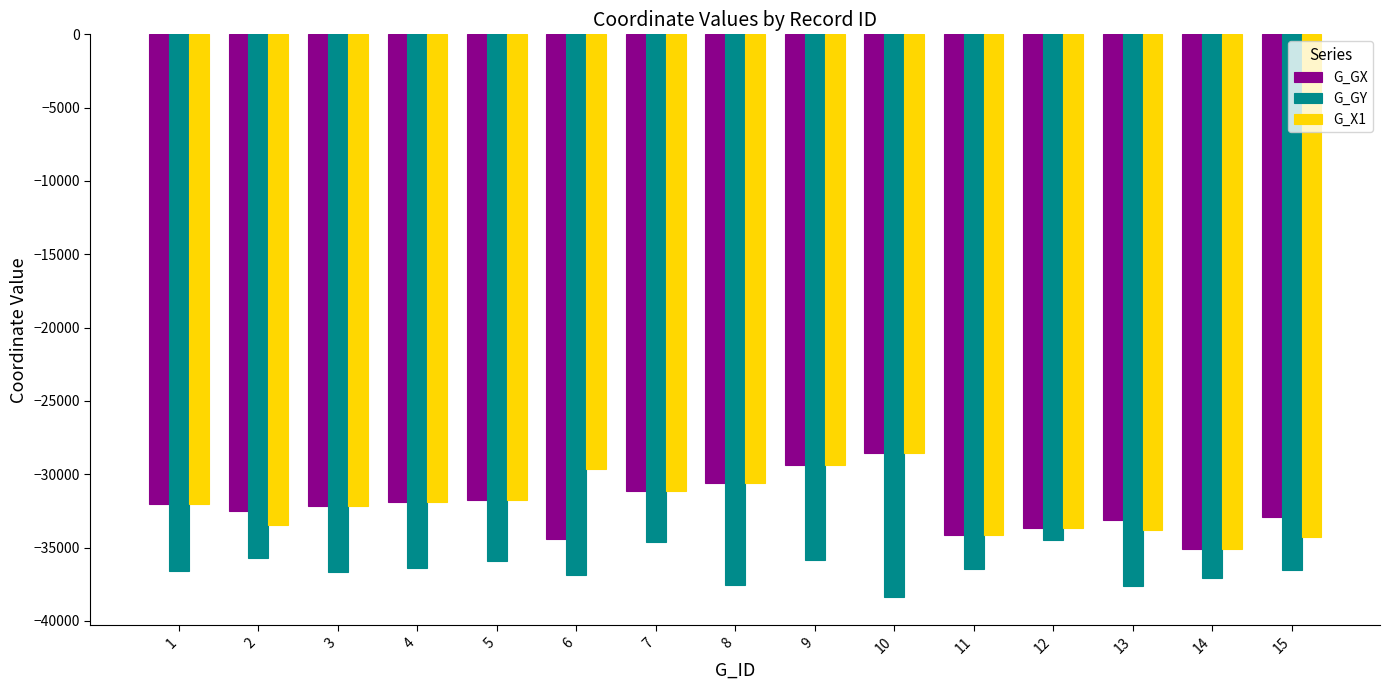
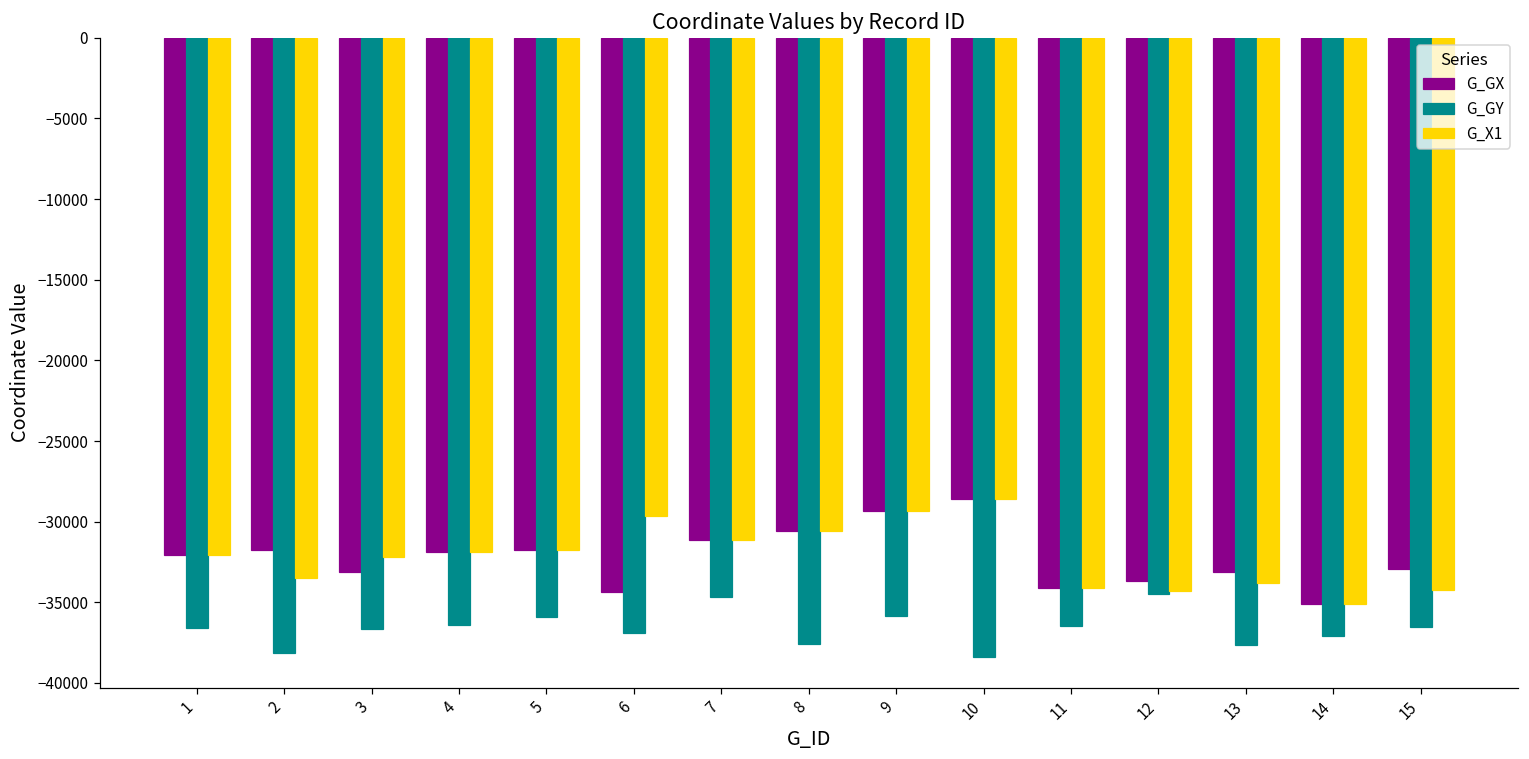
  {
    "G_GX": {
      "1": -32000,
-     "2": -32500,
-     "3": -32200,
+     "2": -31700,
+     "3": -33100,
      "4": -31900,
      "5": -31800,
      "6": -34400,
      "7": -31100,
      "8": -30600,
      "9": -29300,
      "10": -28600,
      "11": -34100,
      "12": -33700,
      "13": -33100,
      "14": -35100,
      "15": -32900
    },
    "G_GY": {
      "1": -36600,
-     "2": -35700,
+     "2": -38100,
      "3": -36700,
      "4": -36400,
      "5": -35900,
      "6": -36900,
      "7": -34600,
      "8": -37600,
      "9": -35800,
      "10": -38400,
      "11": -36400,
      "12": -34500,
      "13": -37600,
      "14": -37100,
      "15": -36500
    },
    "G_X1": {
      "1": -32000,
      "2": -33500,
      "3": -32200,
      "4": -31900,
      "5": -31800,
      "6": -29600,
      "7": -31100,
      "8": -30600,
      "9": -29300,
      "10": -28600,
      "11": -34100,
-     "12": -33700,
+     "12": -34300,
      "13": -33800,
      "14": -35100,
      "15": -34300
    }
  }
